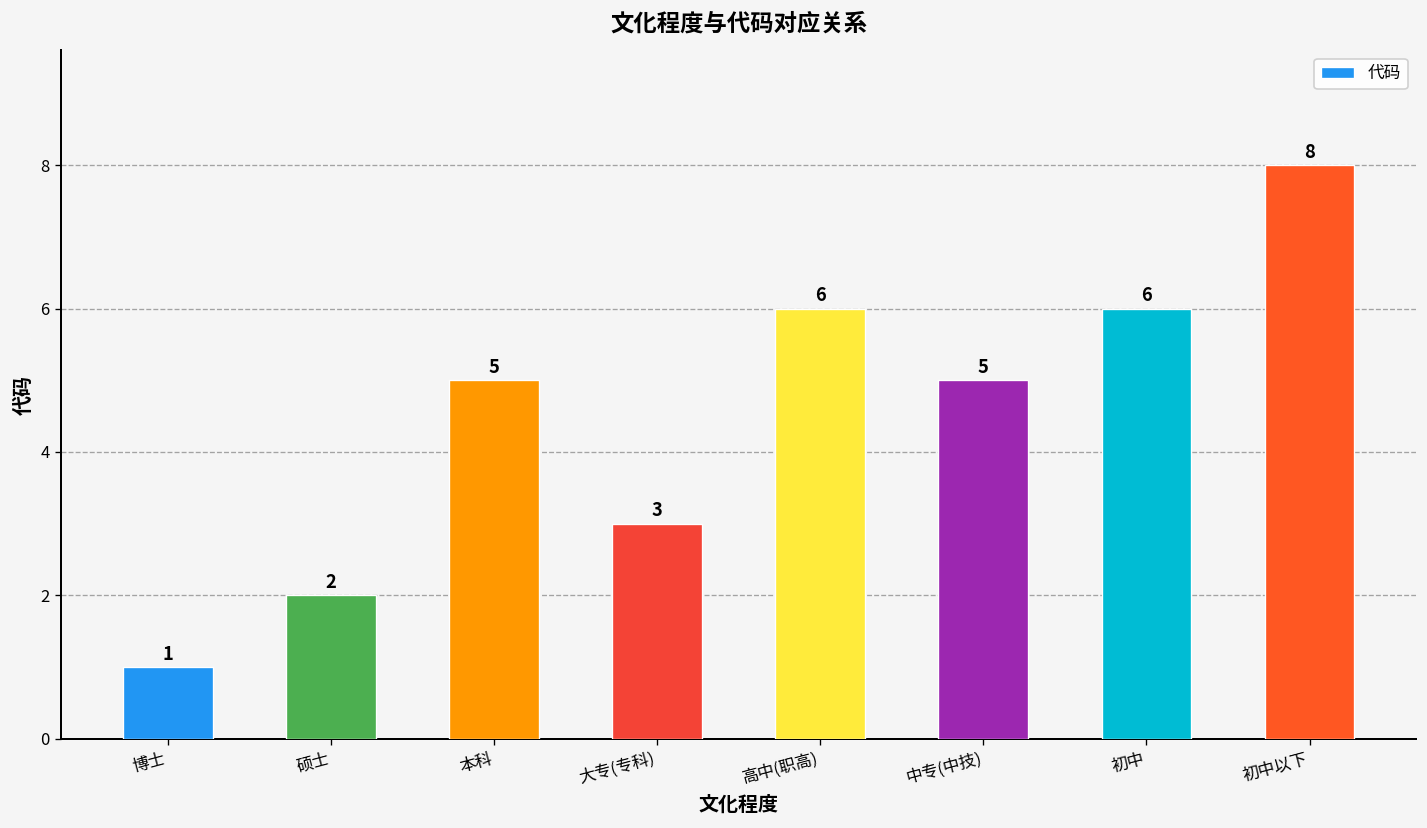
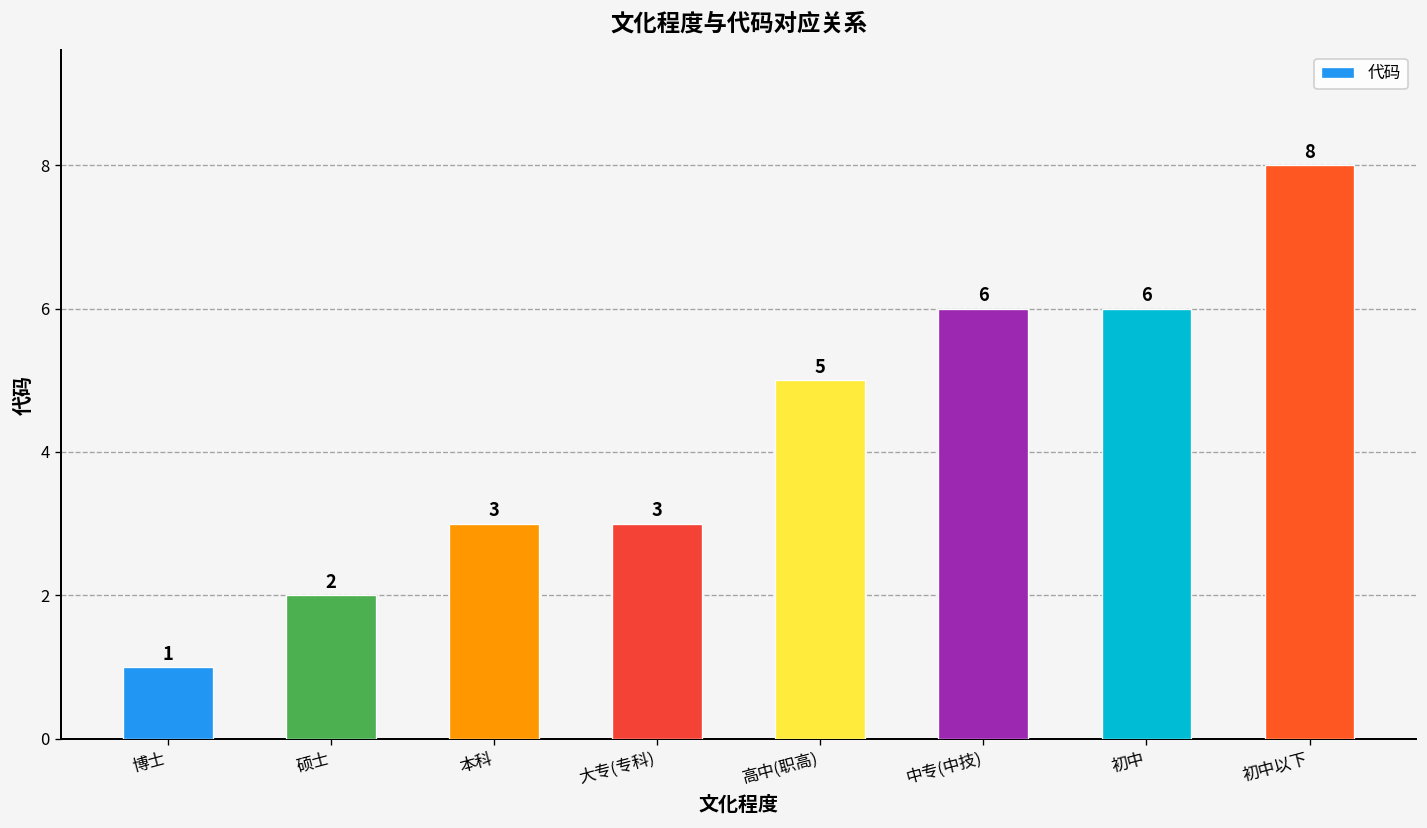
  {
    "博士": 1,
    "硕士": 2,
-   "本科": 5,
+   "本科": 3,
    "大专(专科)": 3,
-   "高中(职高)": 6,
-   "中专(中技)": 5,
+   "高中(职高)": 5,
+   "中专(中技)": 6,
    "初中": 6,
    "初中以下": 8
  }
